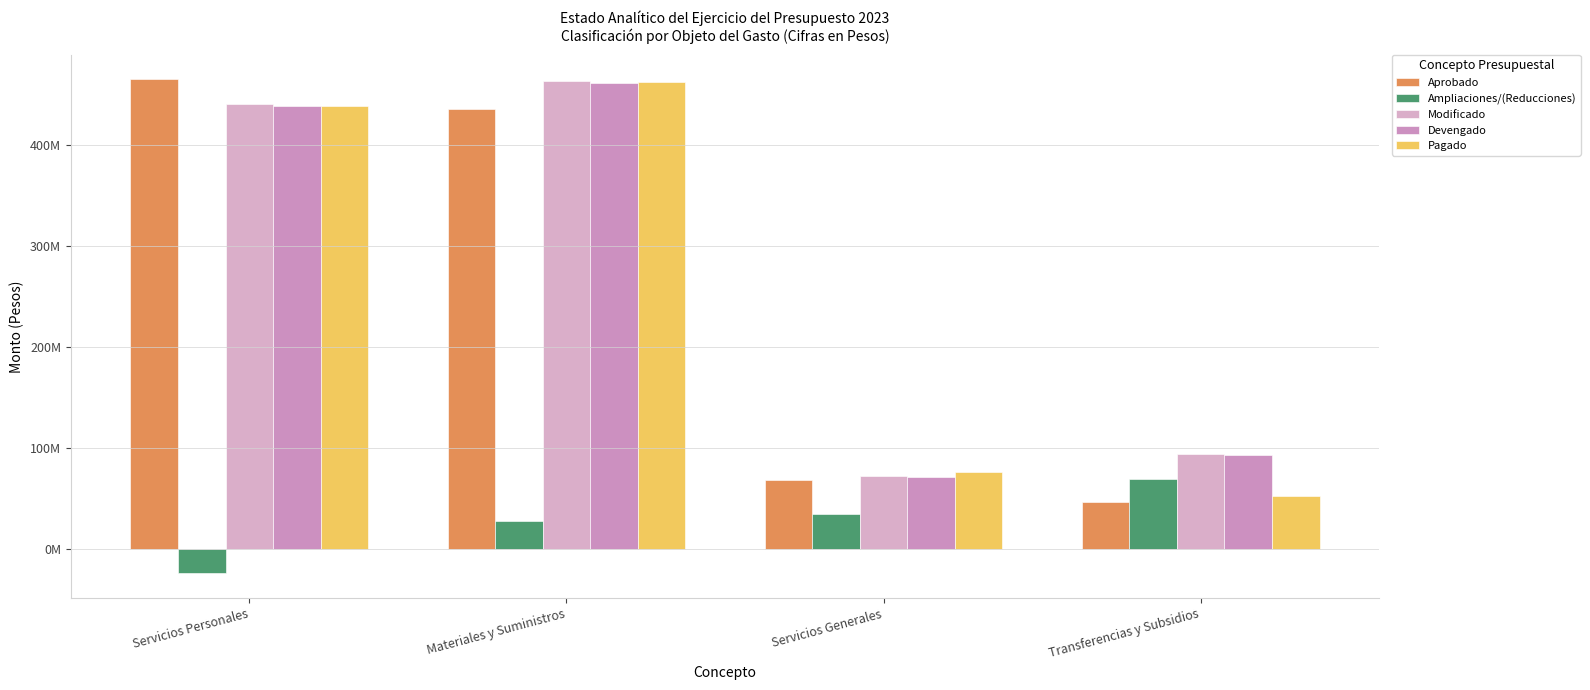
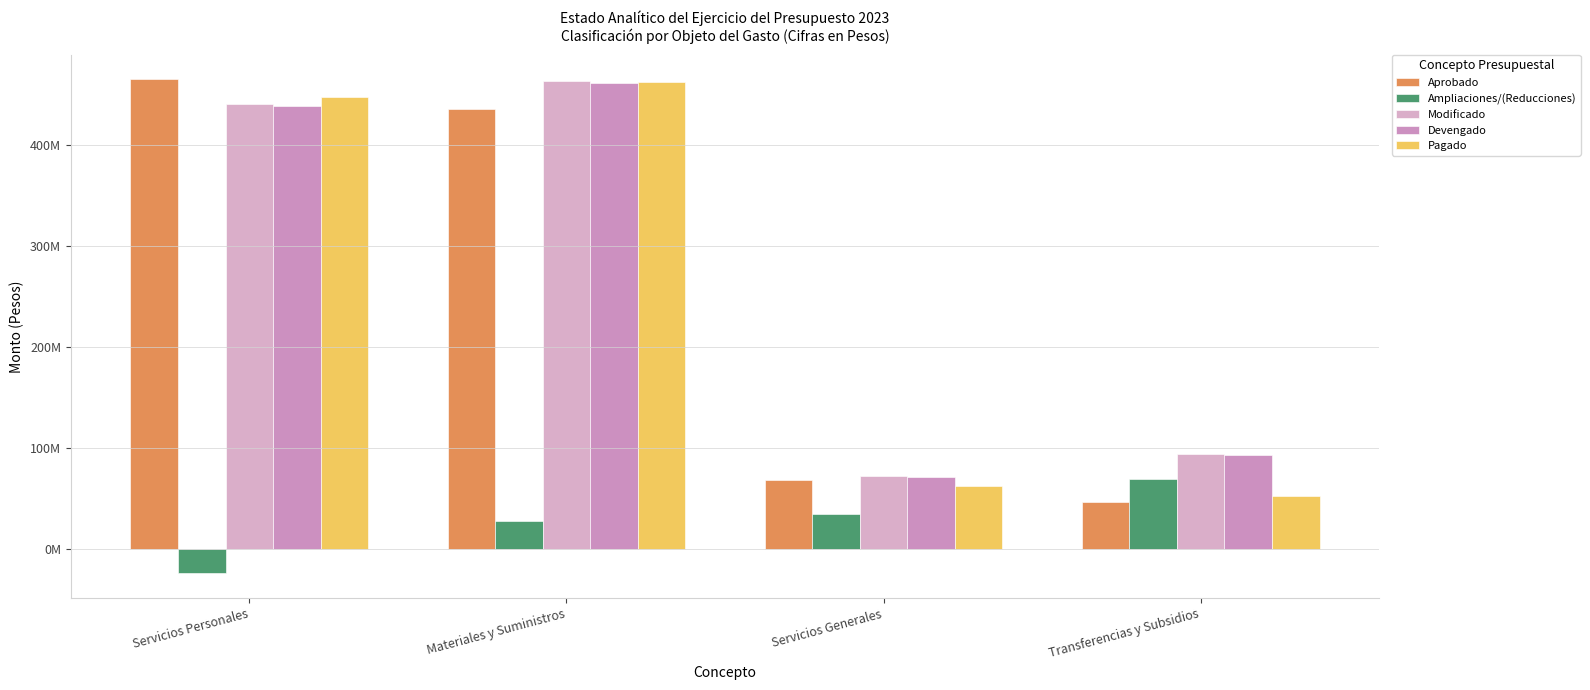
  {
    "Aprobado": {
      "Servicios Personales": 465000000,
      "Materiales y Suministros": 436000000,
      "Servicios Generales": 68000000,
      "Transferencias y Subsidios": 47000000
    },
    "Ampliaciones/(Reducciones)": {
      "Servicios Personales": -24000000,
      "Materiales y Suministros": 27000000,
      "Servicios Generales": 35000000,
      "Transferencias y Subsidios": 69000000
    },
    "Pagado": {
-     "Servicios Personales": 438000000,
+     "Servicios Personales": 448000000,
      "Materiales y Suministros": 463000000,
-     "Servicios Generales": 76000000,
+     "Servicios Generales": 62000000,
      "Transferencias y Subsidios": 53000000
    }
  }
